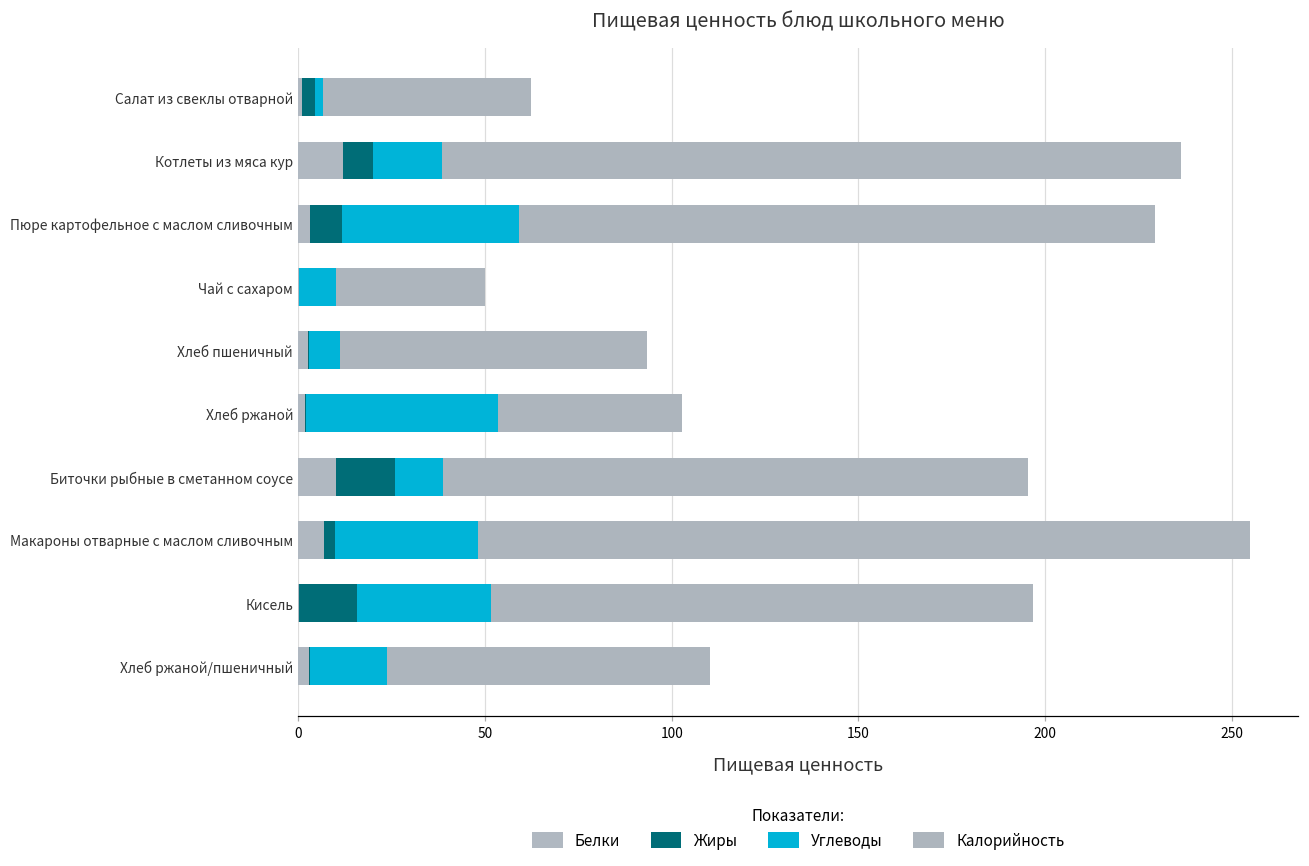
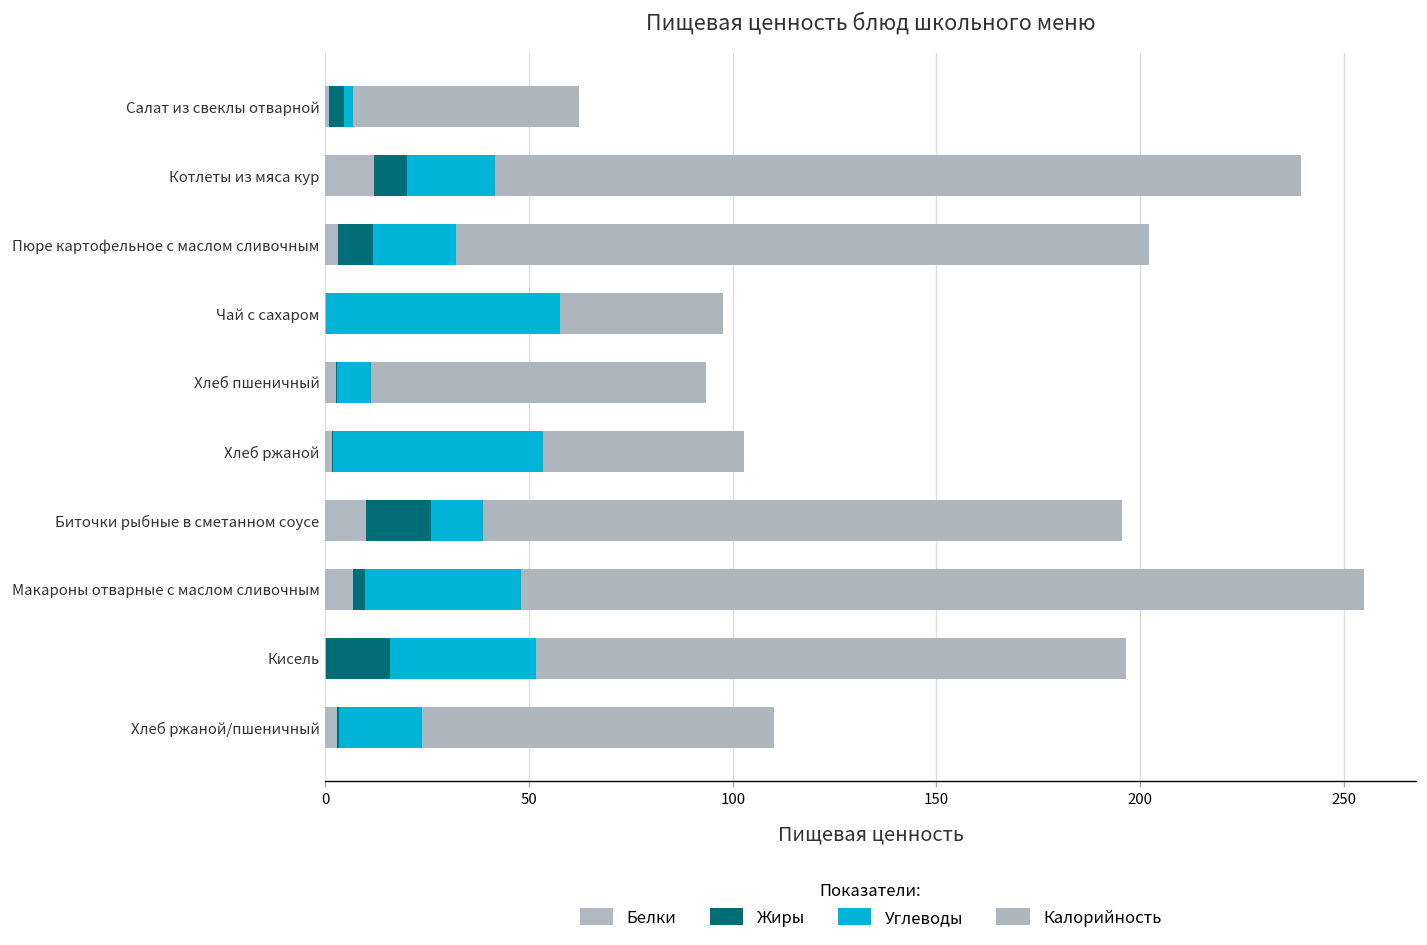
  {
    "Жиры": {
      "Салат из свеклы отварной": 4,
      "Котлеты из мяса кур": 8,
      "Пюре картофельное с маслом сливочным": 8,
      "Биточки рыбные в сметанном соусе": 16,
      "Макароны отварные с маслом сливочным": 3,
      "Кисель": 16
    },
    "Углеводы": {
      "Салат из свеклы отварной": 2,
-     "Котлеты из мяса кур": 19,
-     "Пюре картофельное с маслом сливочным": 48,
-     "Чай с сахаром": 10,
+     "Котлеты из мяса кур": 22,
+     "Пюре картофельное с маслом сливочным": 21,
+     "Чай с сахаром": 57,
      "Хлеб пшеничный": 8,
      "Хлеб ржаной": 51,
      "Биточки рыбные в сметанном соусе": 13,
      "Макароны отварные с маслом сливочным": 38,
      "Кисель": 36,
      "Хлеб ржаной/пшеничный": 20
    }
  }
